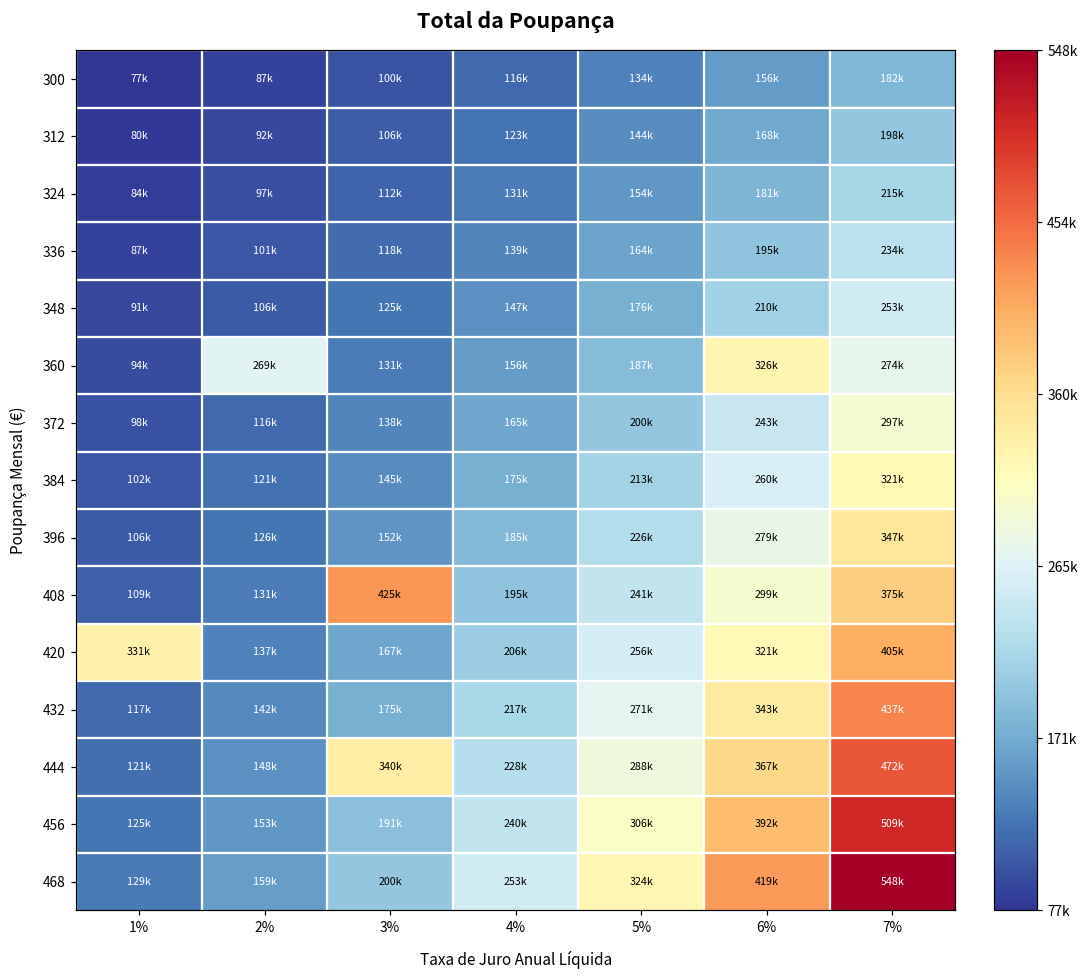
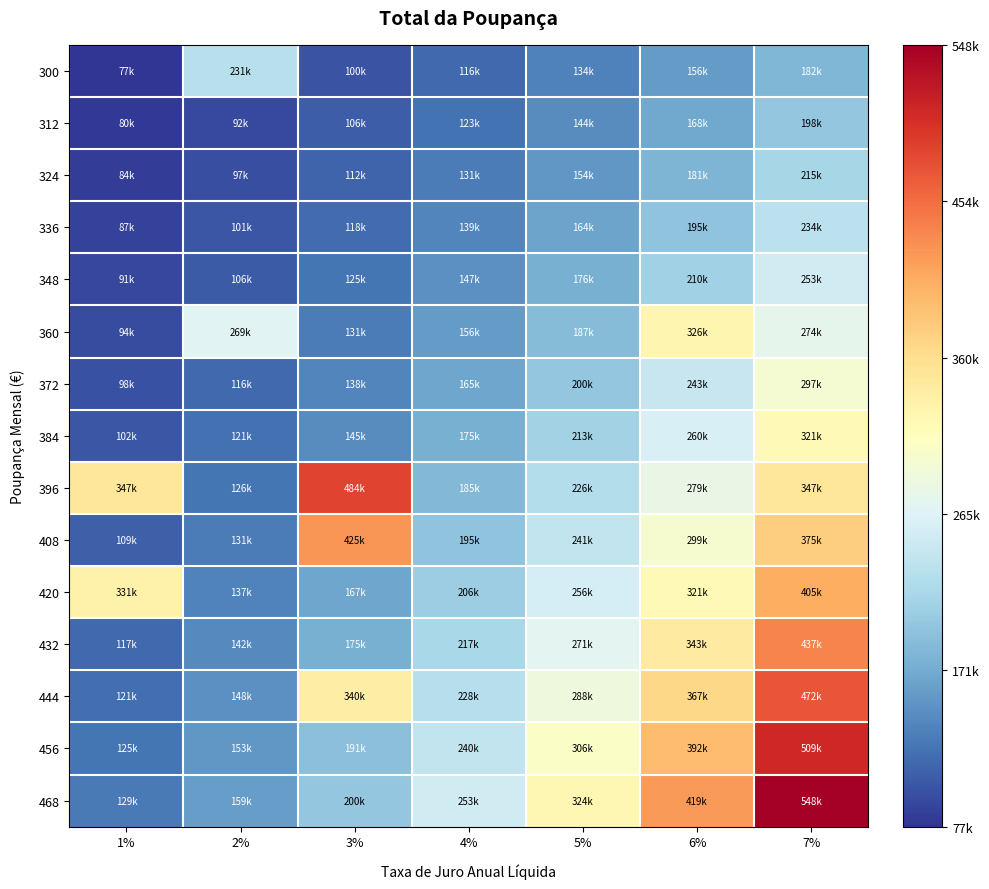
  {
    "300": {
      "1%": "77k",
-     "2%": "87k",
+     "2%": "231k",
      "3%": "100k",
      "4%": "116k",
      "5%": "134k",
      "6%": "156k",
      "7%": "182k"
    },
    "312": {
      "1%": "80k",
      "2%": "92k",
      "3%": "106k",
      "4%": "123k",
      "5%": "144k",
      "6%": "168k",
      "7%": "198k"
    },
    "324": {
      "1%": "84k",
      "2%": "97k",
      "3%": "112k",
      "4%": "131k",
      "5%": "154k",
      "6%": "181k",
      "7%": "215k"
    },
    "336": {
      "1%": "87k",
      "2%": "101k",
      "3%": "118k",
      "4%": "139k",
      "5%": "164k",
      "6%": "195k",
      "7%": "234k"
    },
    "348": {
      "1%": "91k",
      "2%": "106k",
      "3%": "125k",
      "4%": "147k",
      "5%": "176k",
      "6%": "210k",
      "7%": "253k"
    },
    "360": {
      "1%": "94k",
      "2%": "269k",
      "3%": "131k",
      "4%": "156k",
      "5%": "187k",
      "6%": "326k",
      "7%": "274k"
    },
    "372": {
      "1%": "98k",
      "2%": "116k",
      "3%": "138k",
      "4%": "165k",
      "5%": "200k",
      "6%": "243k",
      "7%": "297k"
    },
    "384": {
      "1%": "102k",
      "2%": "121k",
      "3%": "145k",
      "4%": "175k",
      "5%": "213k",
      "6%": "260k",
      "7%": "321k"
    },
    "396": {
-     "1%": "106k",
+     "1%": "347k",
      "2%": "126k",
-     "3%": "152k",
+     "3%": "484k",
      "4%": "185k",
      "5%": "226k",
      "6%": "279k",
      "7%": "347k"
    },
    "408": {
      "1%": "109k",
      "2%": "131k",
      "3%": "425k",
      "4%": "195k",
      "5%": "241k",
      "6%": "299k",
      "7%": "375k"
    },
    "420": {
      "1%": "331k",
      "2%": "137k",
      "3%": "167k",
      "4%": "206k",
      "5%": "256k",
      "6%": "321k",
      "7%": "405k"
    },
    "432": {
      "1%": "117k",
      "2%": "142k",
      "3%": "175k",
      "4%": "217k",
      "5%": "271k",
      "6%": "343k",
      "7%": "437k"
    },
    "444": {
      "1%": "121k",
      "2%": "148k",
      "3%": "340k",
      "4%": "228k",
      "5%": "288k",
      "6%": "367k",
      "7%": "472k"
    },
    "456": {
      "1%": "125k",
      "2%": "153k",
      "3%": "191k",
      "4%": "240k",
      "5%": "306k",
      "6%": "392k",
      "7%": "509k"
    },
    "468": {
      "1%": "129k",
      "2%": "159k",
      "3%": "200k",
      "4%": "253k",
      "5%": "324k",
      "6%": "419k",
      "7%": "548k"
    }
  }
